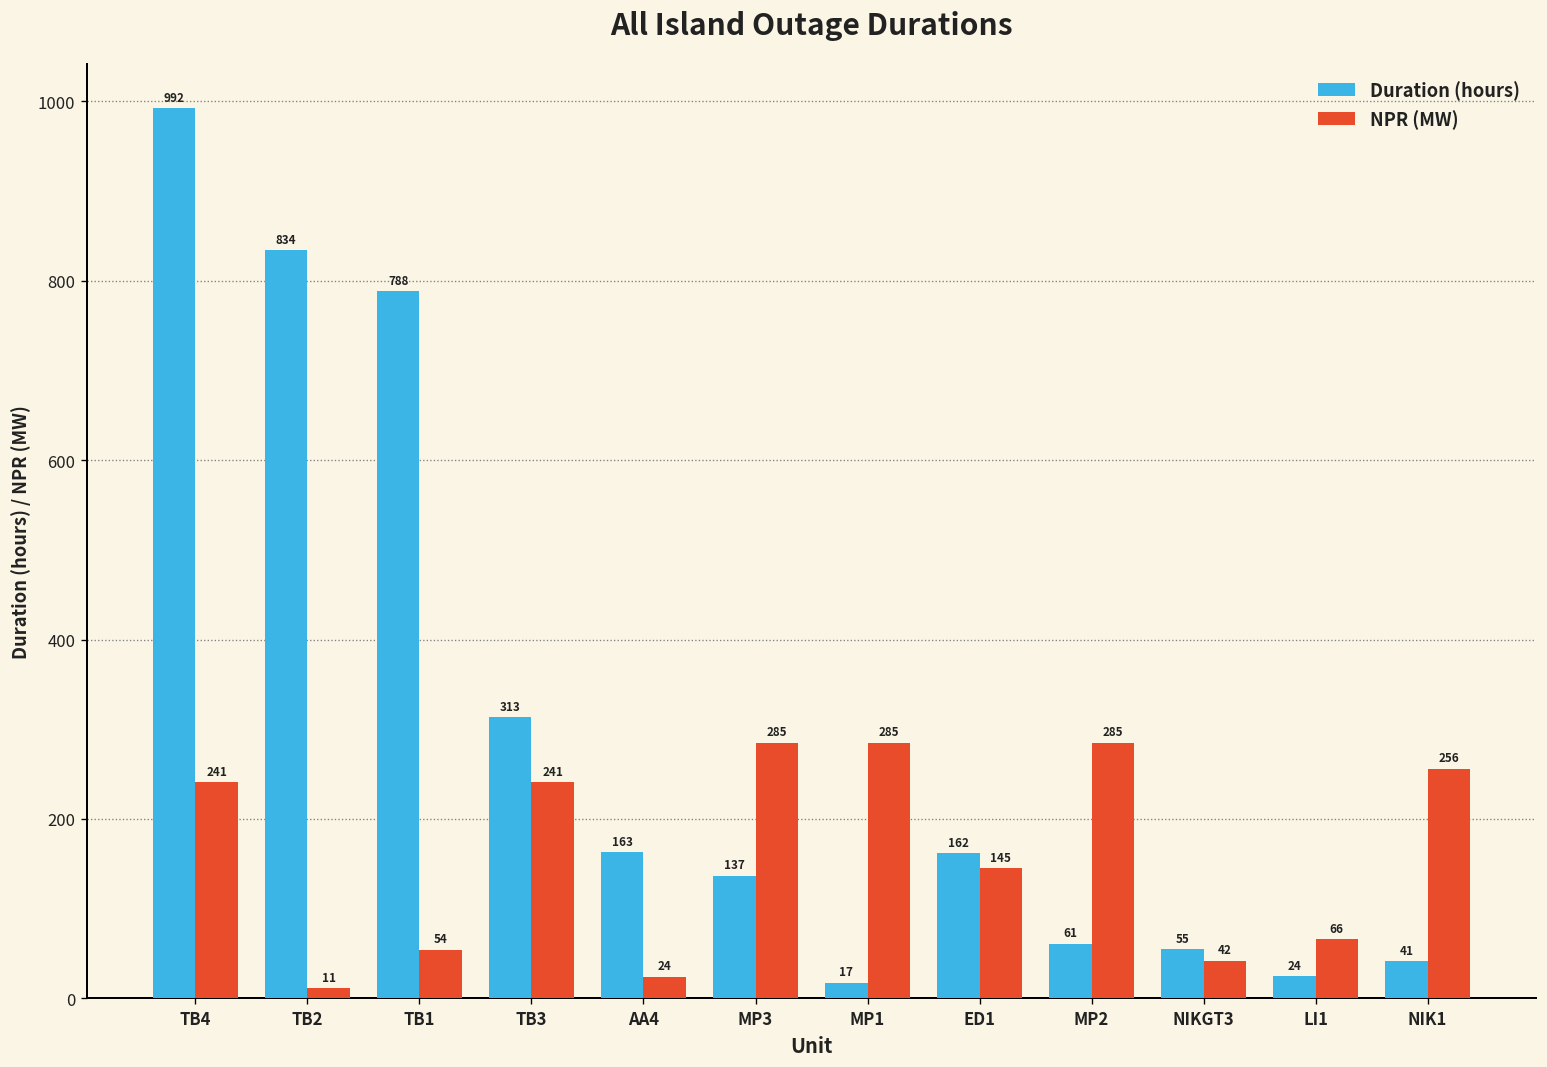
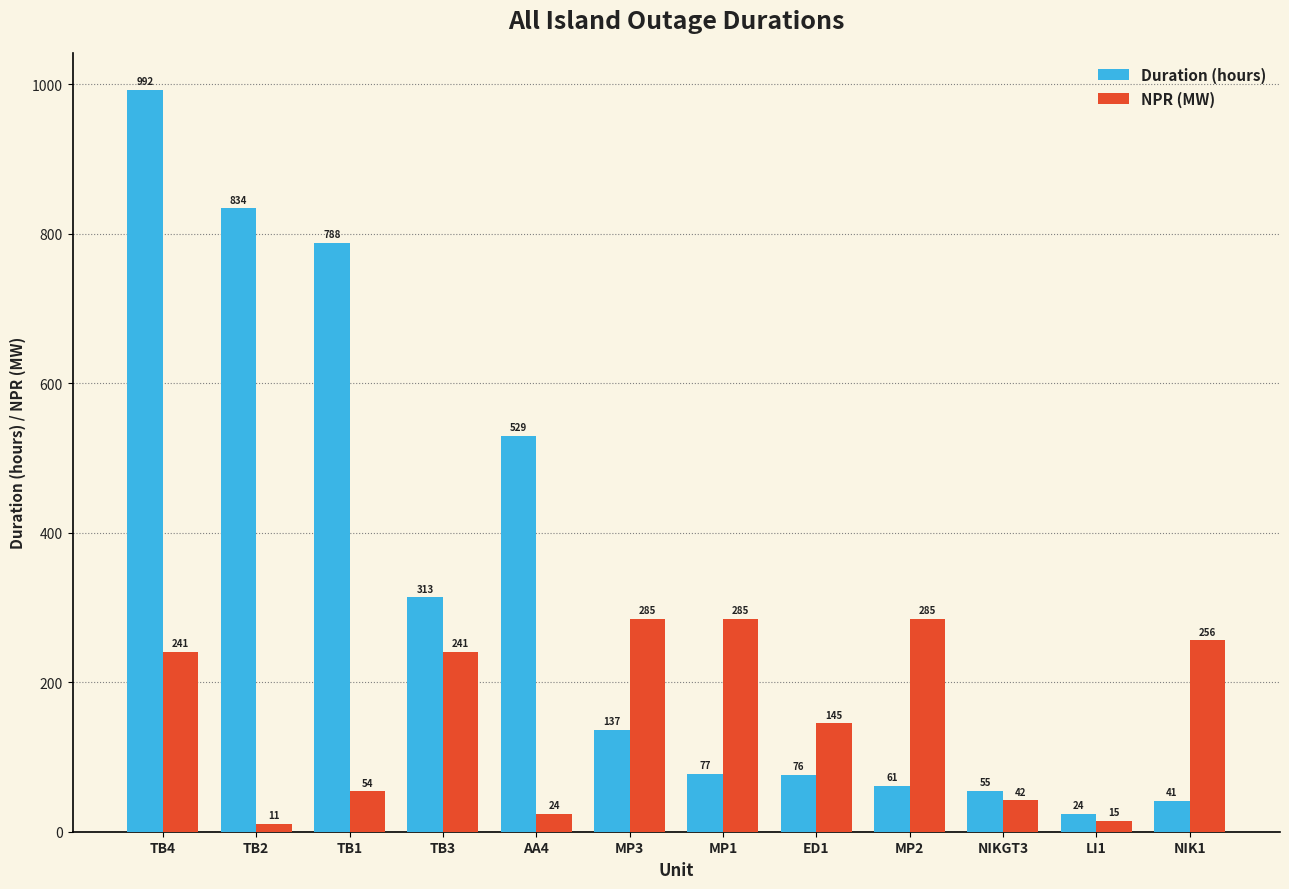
  {
    "Duration (hours)": {
      "TB4": 992,
      "TB2": 834,
      "TB1": 788,
      "TB3": 313,
-     "AA4": 163,
+     "AA4": 529,
      "MP3": 137,
-     "MP1": 17,
-     "ED1": 162,
+     "MP1": 77,
+     "ED1": 76,
      "MP2": 61,
      "NIKGT3": 55,
      "LI1": 24,
      "NIK1": 41
    },
    "NPR (MW)": {
      "TB4": 241,
      "TB2": 11,
      "TB1": 54,
      "TB3": 241,
      "AA4": 24,
      "MP3": 285,
      "MP1": 285,
      "ED1": 145,
      "MP2": 285,
      "NIKGT3": 42,
-     "LI1": 66,
+     "LI1": 15,
      "NIK1": 256
    }
  }
